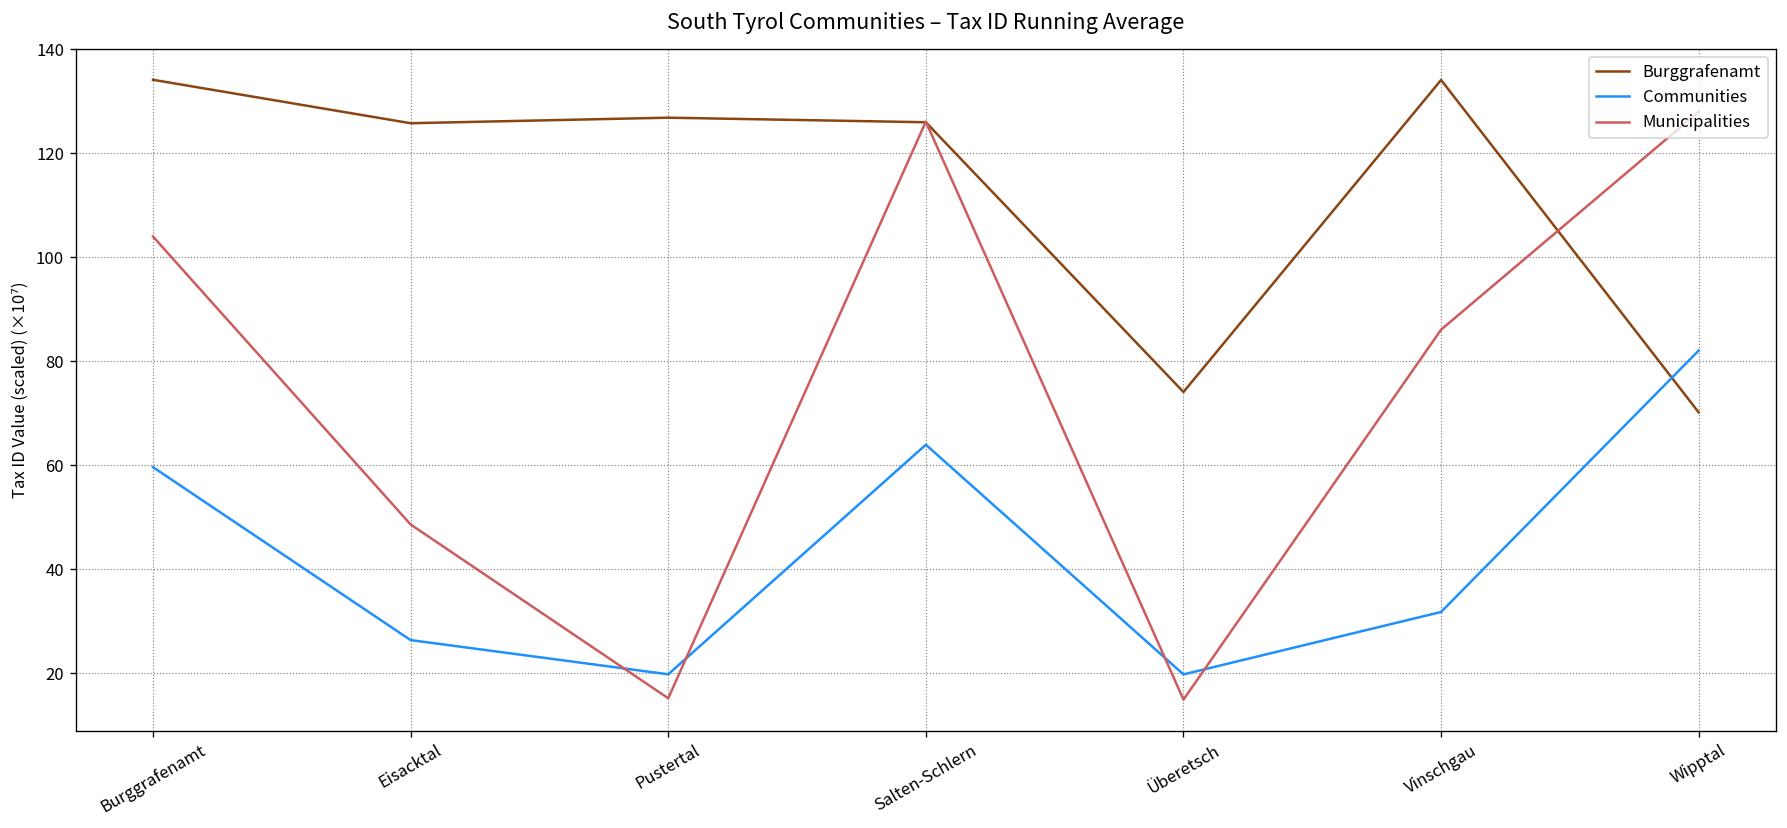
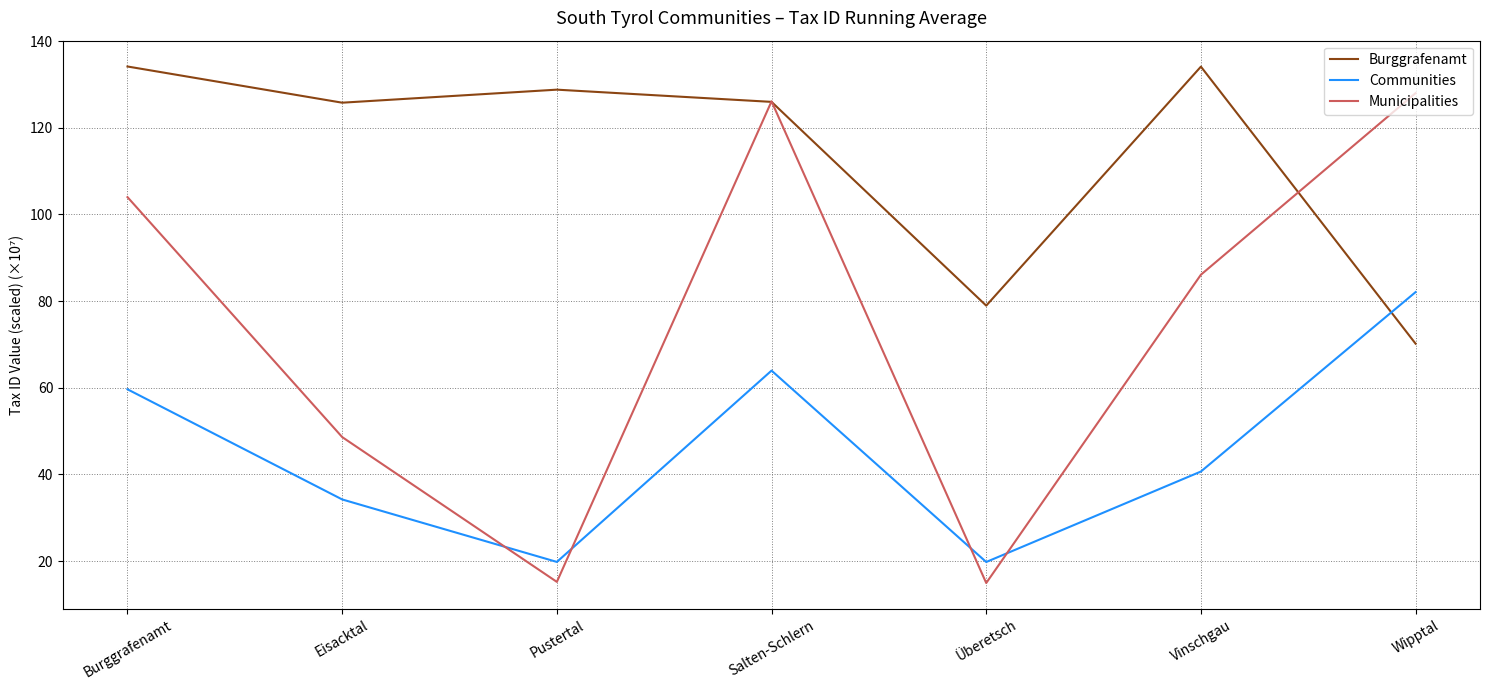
  {
    "Burggrafenamt": {
      "Burggrafenamt": 134,
      "Eisacktal": 126,
-     "Pustertal": 127,
-     "Überetsch": 74,
+     "Pustertal": 129,
+     "Überetsch": 79,
      "Vinschgau": 134,
      "Wipptal": 70
    },
    "Communities": {
      "Burggrafenamt": 60,
-     "Eisacktal": 26,
+     "Eisacktal": 34,
      "Pustertal": 20,
      "Salten-Schlern": 64,
      "Überetsch": 20,
-     "Vinschgau": 32,
+     "Vinschgau": 41,
      "Wipptal": 82
    },
    "Municipalities": {
      "Burggrafenamt": 104,
      "Eisacktal": 49,
      "Pustertal": 15,
      "Überetsch": 15,
      "Vinschgau": 86
    }
  }
